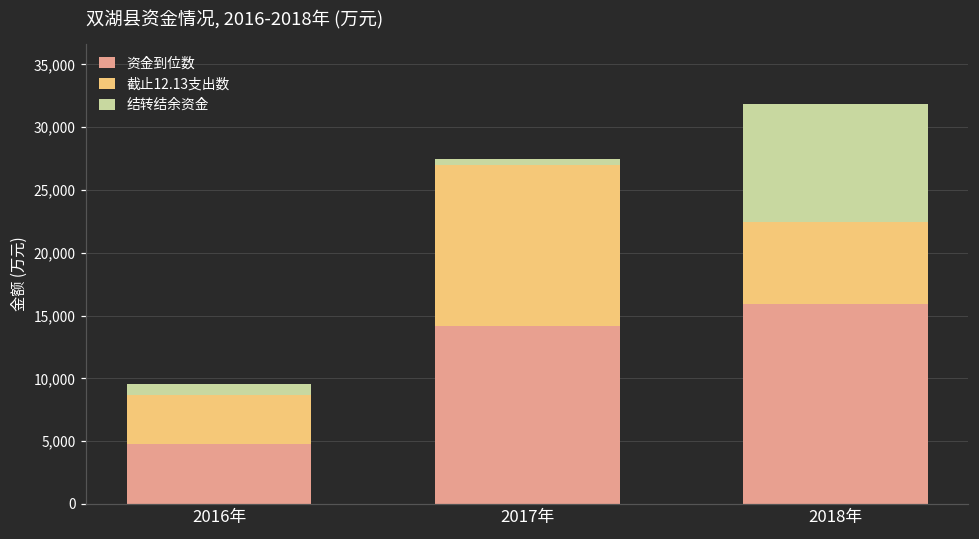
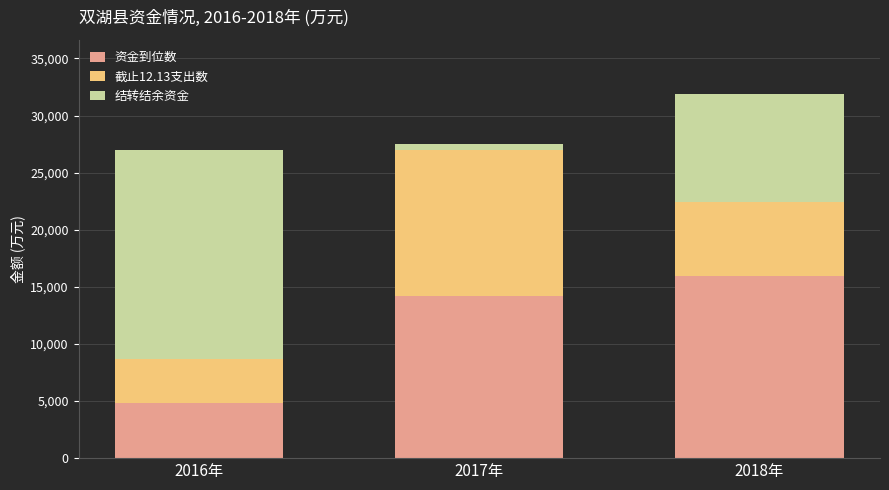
  {
    "结转结余资金": {
-     "2016年": "900",
+     "2016年": "18,300",
      "2017年": "500",
      "2018年": "9,400"
    }
  }
